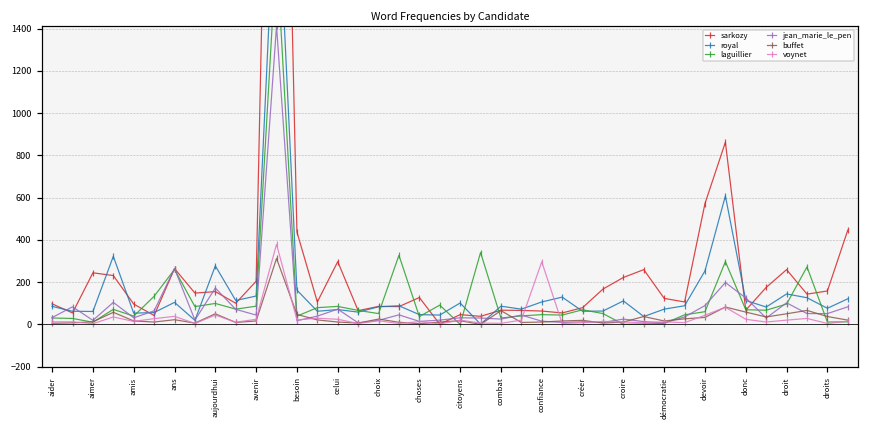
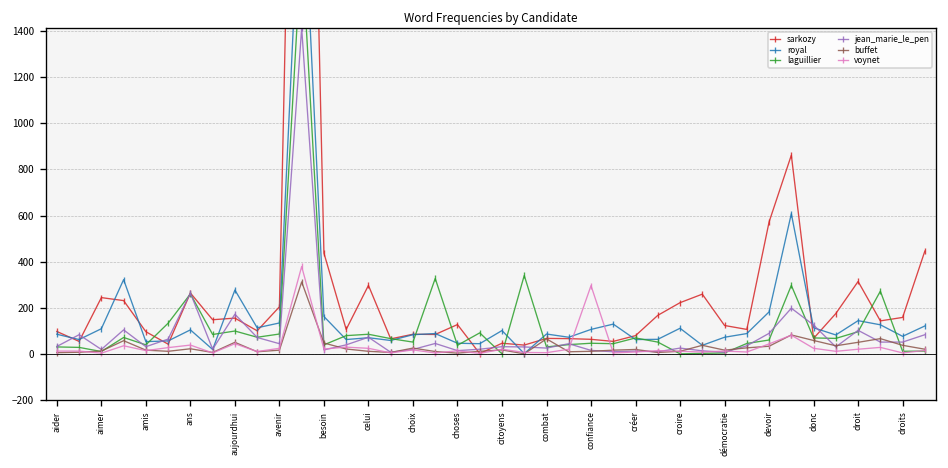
  {
    "sarkozy": {
      "aimer": 240,
      "amis": 100,
      "aujourdhui": 160,
      "avenir": 200,
      "besoin": 440,
      "celui": 300,
      "choses": 130,
      "citoyens": 50,
      "confiance": 60,
      "croire": 220,
      "démocratie": 120,
      "devoir": 570,
-     "droit": 260,
+     "droit": 310,
      "droits": 160
    },
    "royal": {
-     "aimer": 60,
+     "aimer": 110,
      "amis": 50,
      "ans": 100,
      "aujourdhui": 280,
      "avenir": 130,
      "besoin": 160,
      "citoyens": 100,
      "combat": 90,
      "confiance": 110,
      "croire": 110,
      "démocratie": 70,
-     "devoir": 250,
+     "devoir": 180,
      "droit": 140,
      "droits": 80
    },
    "laguillier": {
      "aujourdhui": 100,
      "avenir": 90,
      "choix": 50,
      "citoyens": 0,
      "confiance": 50,
      "devoir": 60
    },
    "jean_marie_le_pen": {
      "aujourdhui": 170,
      "avenir": 40,
      "croire": 30,
      "devoir": 90,
      "droits": 50
    },
    "buffet": {
      "ans": 20,
      "droit": 50,
      "droits": 40
    },
    "voynet": {
      "ans": 40,
      "combat": 10,
      "confiance": 300,
      "donc": 20,
      "droit": 20
    }
  }
